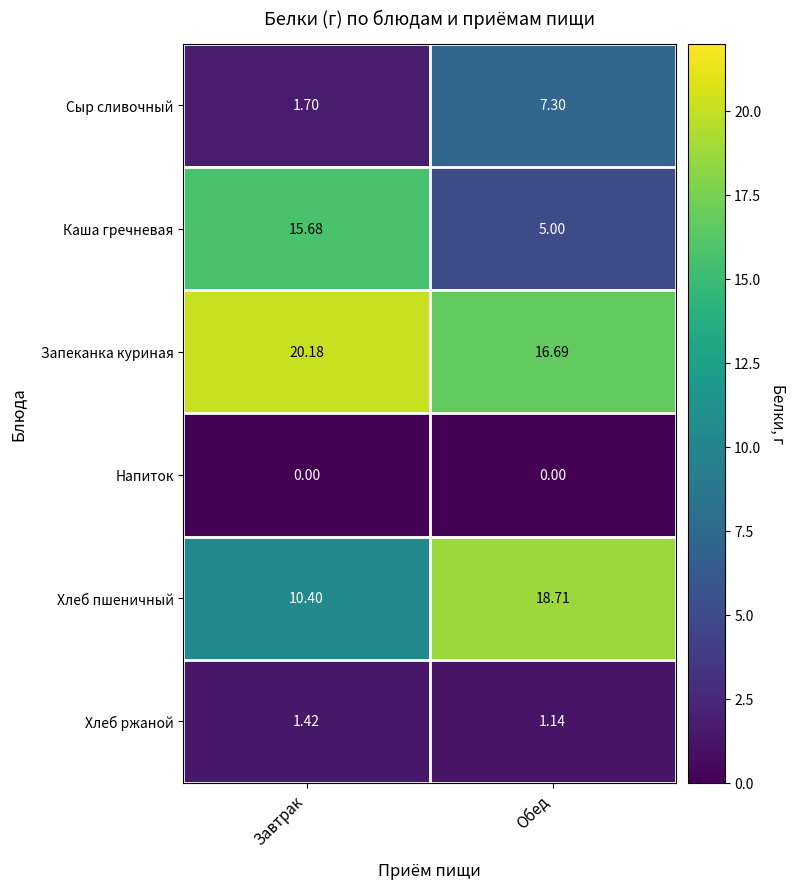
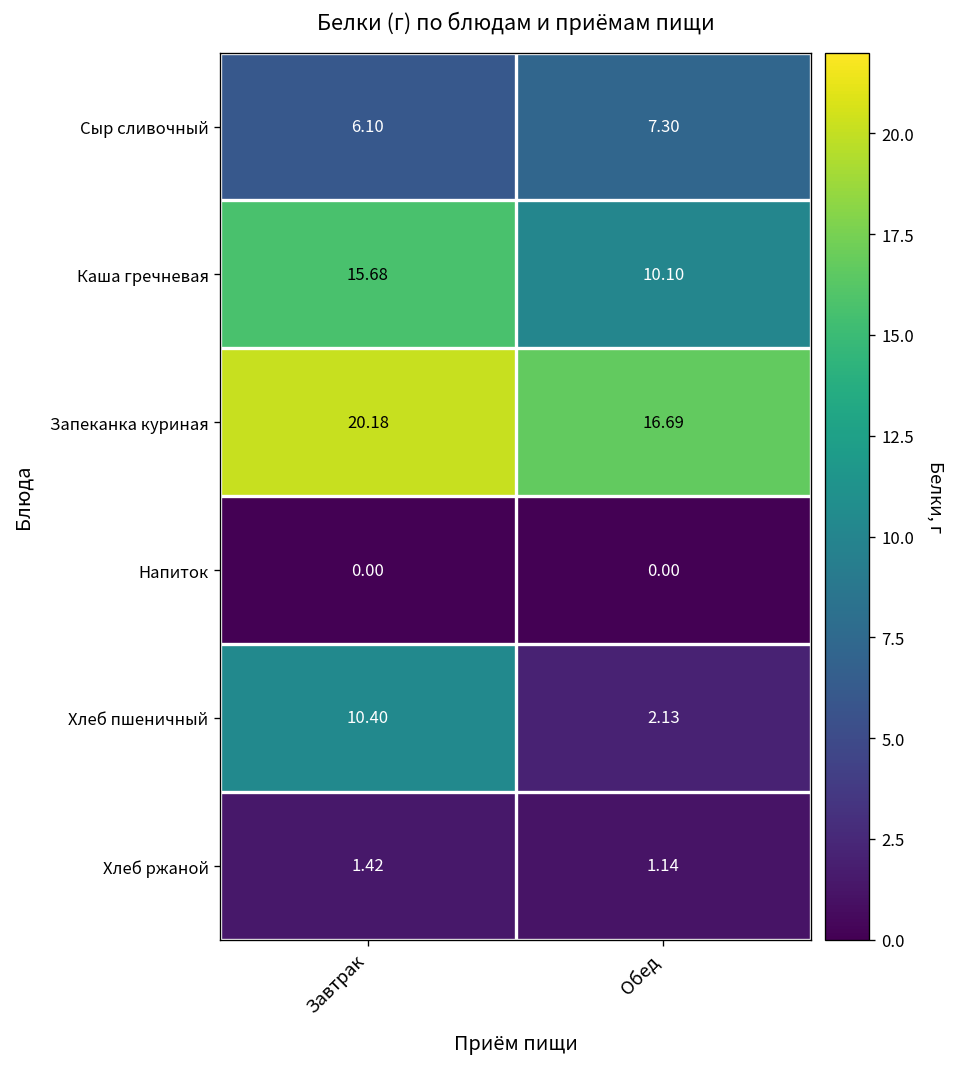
  {
    "Сыр сливочный": {
-     "Завтрак": 1.70,
+     "Завтрак": 6.10,
      "Обед": 7.30
    },
    "Каша гречневая": {
      "Завтрак": 15.68,
-     "Обед": 5.00
+     "Обед": 10.10
    },
    "Запеканка куриная": {
      "Завтрак": 20.18,
      "Обед": 16.69
    },
    "Напиток": {
      "Завтрак": 0.00,
      "Обед": 0.00
    },
    "Хлеб пшеничный": {
      "Завтрак": 10.40,
-     "Обед": 18.71
+     "Обед": 2.13
    },
    "Хлеб ржаной": {
      "Завтрак": 1.42,
      "Обед": 1.14
    }
  }
